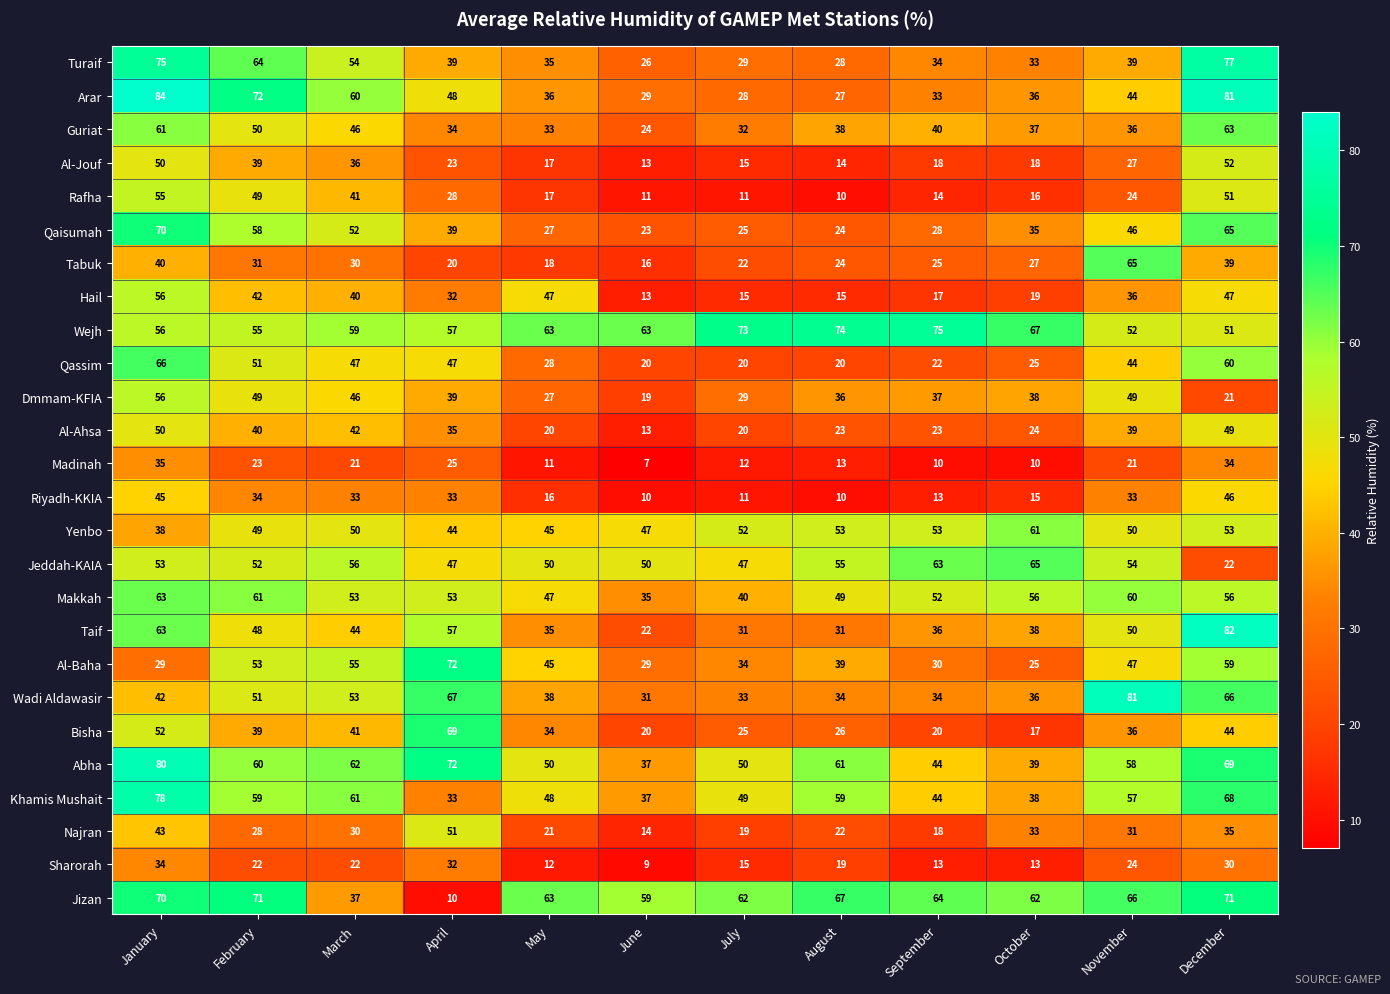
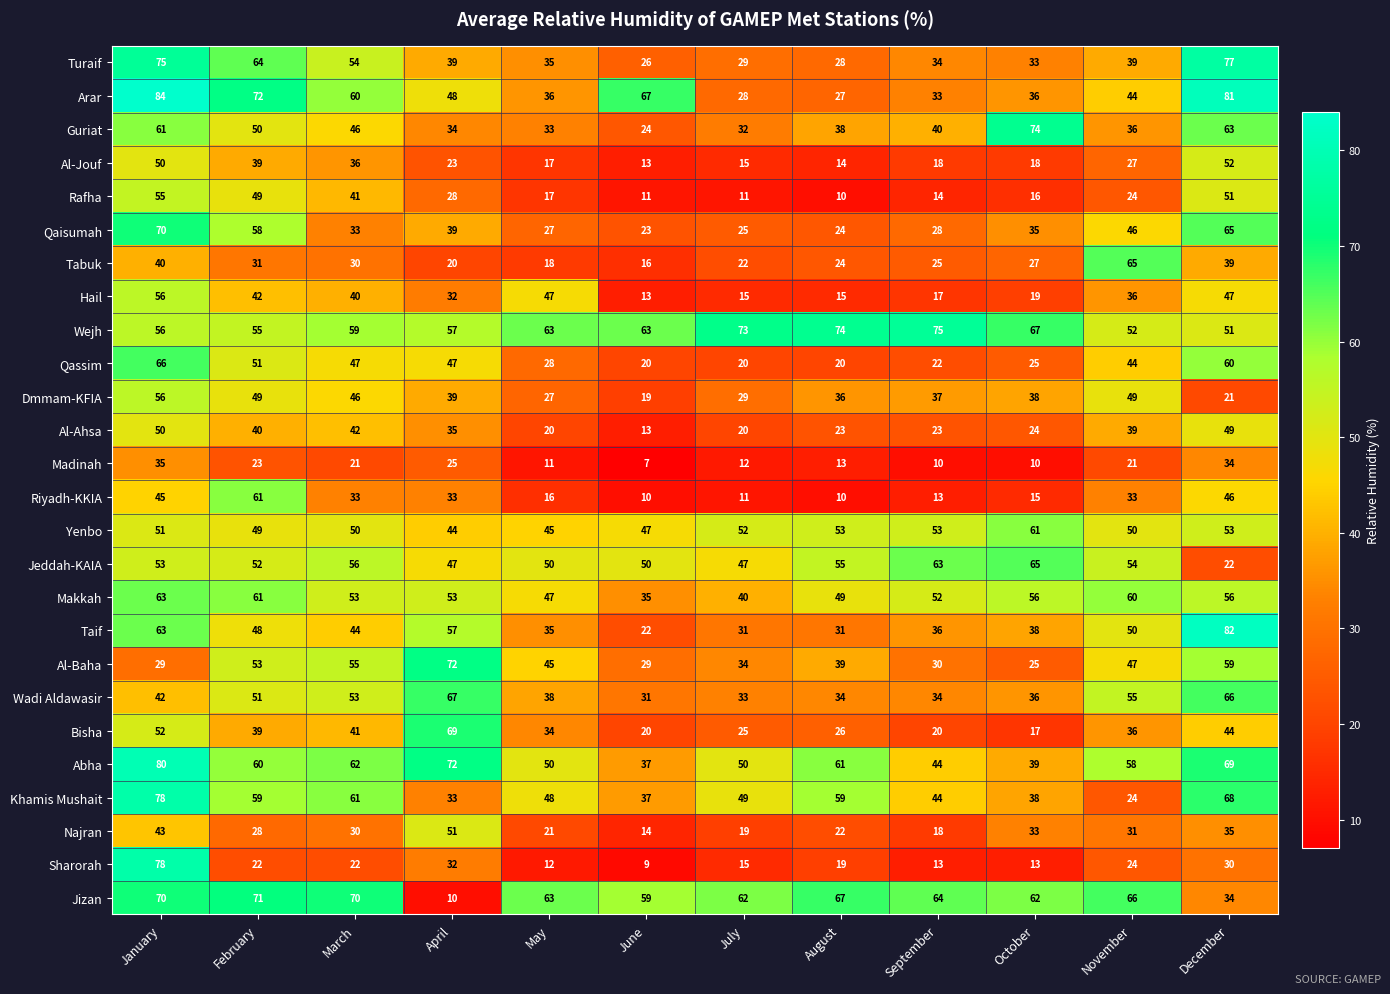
  {
    "Arar": {
      "January": 84,
      "February": 72,
      "March": 60,
      "April": 48,
      "May": 36,
-     "June": 29,
+     "June": 67,
      "July": 28,
      "August": 27,
      "September": 33,
      "October": 36,
      "November": 44,
      "December": 81
    },
    "Guriat": {
      "January": 61,
      "February": 50,
      "March": 46,
      "April": 34,
      "May": 33,
      "June": 24,
      "July": 32,
      "August": 38,
      "September": 40,
-     "October": 37,
+     "October": 74,
      "November": 36,
      "December": 63
    },
    "Qaisumah": {
      "January": 70,
      "February": 58,
-     "March": 52,
+     "March": 33,
      "April": 39,
      "May": 27,
      "June": 23,
      "July": 25,
      "August": 24,
      "September": 28,
      "October": 35,
      "November": 46,
      "December": 65
    },
    "Riyadh-KKIA": {
      "January": 45,
-     "February": 34,
+     "February": 61,
      "March": 33,
      "April": 33,
      "May": 16,
      "June": 10,
      "July": 11,
      "August": 10,
      "September": 13,
      "October": 15,
      "November": 33,
      "December": 46
    },
    "Yenbo": {
-     "January": 38,
+     "January": 51,
      "February": 49,
      "March": 50,
      "April": 44,
      "May": 45,
      "June": 47,
      "July": 52,
      "August": 53,
      "September": 53,
      "October": 61,
      "November": 50,
      "December": 53
    },
    "Wadi Aldawasir": {
      "January": 42,
      "February": 51,
      "March": 53,
      "April": 67,
      "May": 38,
      "June": 31,
      "July": 33,
      "August": 34,
      "September": 34,
      "October": 36,
-     "November": 81,
+     "November": 55,
      "December": 66
    },
    "Khamis Mushait": {
      "January": 78,
      "February": 59,
      "March": 61,
      "April": 33,
      "May": 48,
      "June": 37,
      "July": 49,
      "August": 59,
      "September": 44,
      "October": 38,
-     "November": 57,
+     "November": 24,
      "December": 68
    },
    "Sharorah": {
-     "January": 34,
+     "January": 78,
      "February": 22,
      "March": 22,
      "April": 32,
      "May": 12,
      "June": 9,
      "July": 15,
      "August": 19,
      "September": 13,
      "October": 13,
      "November": 24,
      "December": 30
    },
    "Jizan": {
      "January": 70,
      "February": 71,
-     "March": 37,
+     "March": 70,
      "April": 10,
      "May": 63,
      "June": 59,
      "July": 62,
      "August": 67,
      "September": 64,
      "October": 62,
      "November": 66,
-     "December": 71
+     "December": 34
    }
  }
